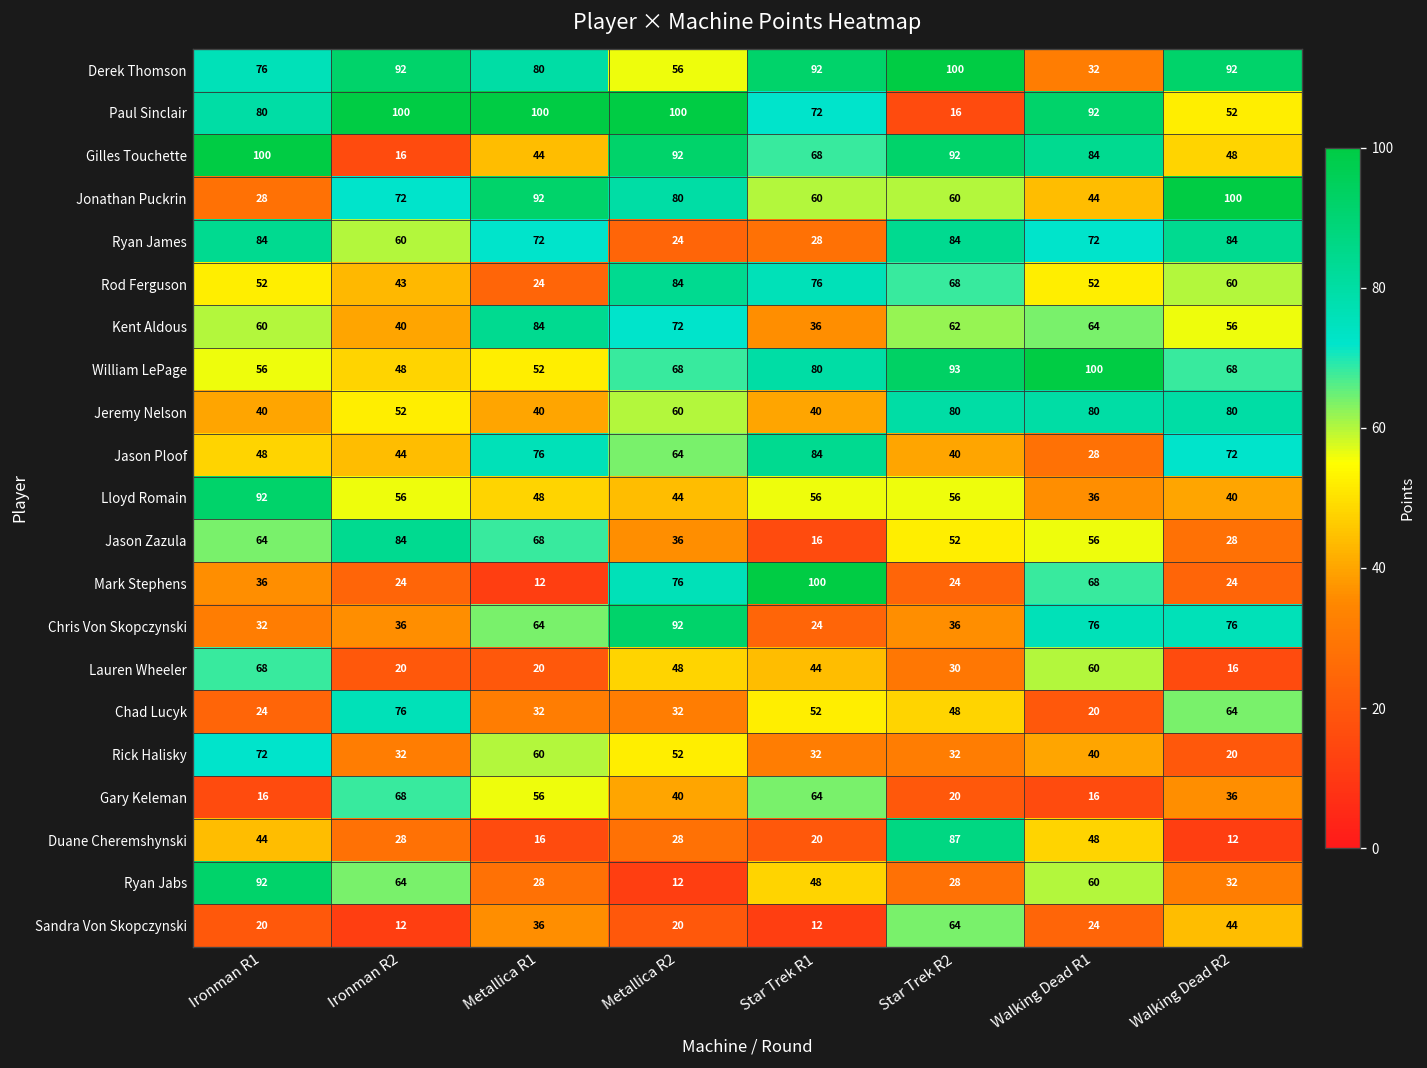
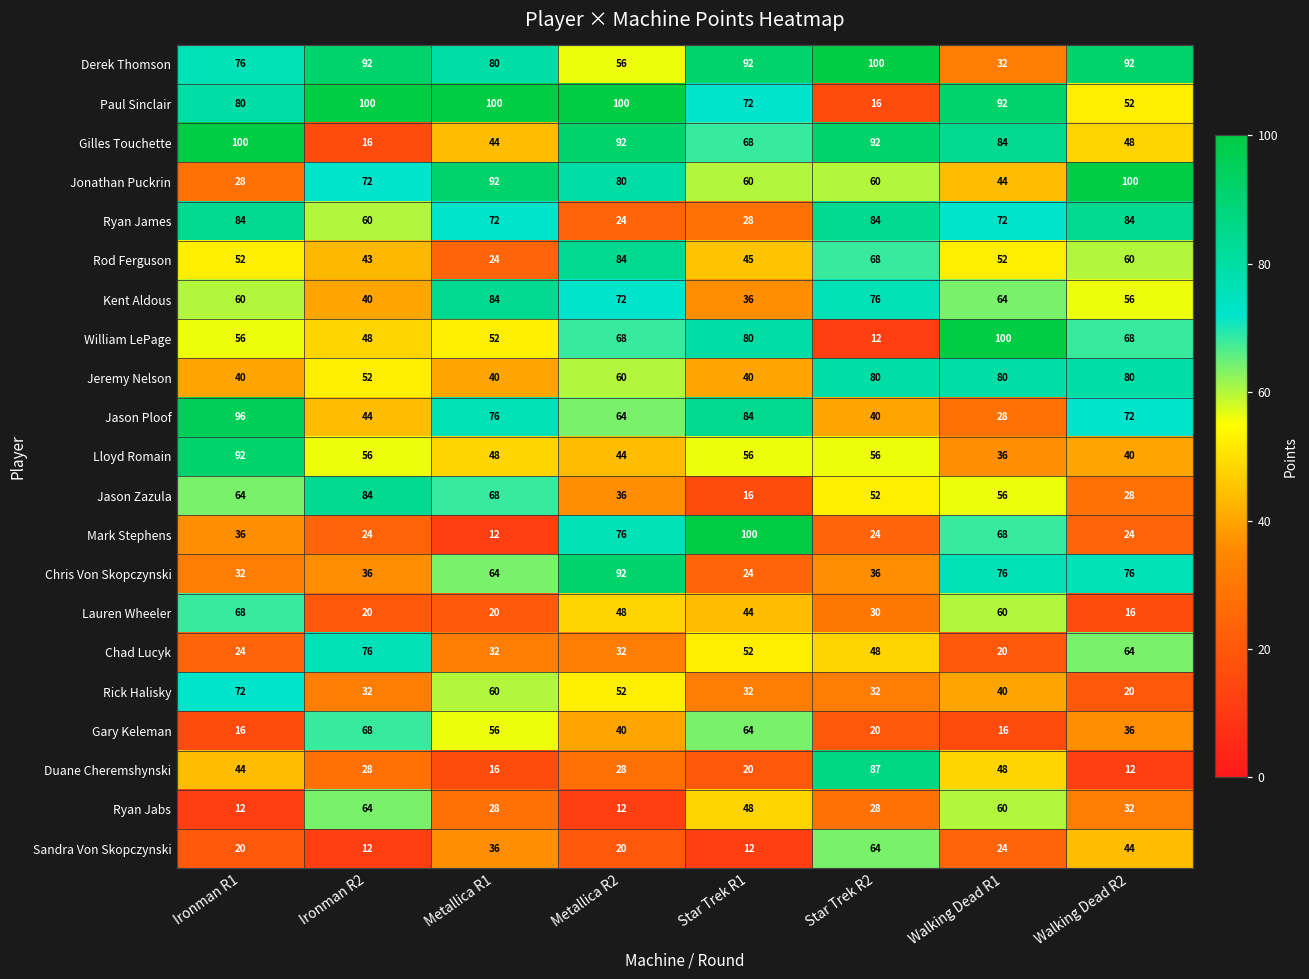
  {
    "Derek Thomson": {
      "Ironman R1": 76,
      "Ironman R2": 92,
      "Metallica R1": 80,
      "Metallica R2": 56,
      "Star Trek R1": 92,
      "Star Trek R2": 100,
      "Walking Dead R1": 32,
      "Walking Dead R2": 92
    },
    "Paul Sinclair": {
      "Ironman R1": 80,
      "Ironman R2": 100,
      "Metallica R1": 100,
      "Metallica R2": 100,
      "Star Trek R1": 72,
      "Star Trek R2": 16,
      "Walking Dead R1": 92,
      "Walking Dead R2": 52
    },
    "Gilles Touchette": {
      "Ironman R1": 100,
      "Ironman R2": 16,
      "Metallica R1": 44,
      "Metallica R2": 92,
      "Star Trek R1": 68,
      "Star Trek R2": 92,
      "Walking Dead R1": 84,
      "Walking Dead R2": 48
    },
    "Jonathan Puckrin": {
      "Ironman R1": 28,
      "Ironman R2": 72,
      "Metallica R1": 92,
      "Metallica R2": 80,
      "Star Trek R1": 60,
      "Star Trek R2": 60,
      "Walking Dead R1": 44,
      "Walking Dead R2": 100
    },
    "Ryan James": {
      "Ironman R1": 84,
      "Ironman R2": 60,
      "Metallica R1": 72,
      "Metallica R2": 24,
      "Star Trek R1": 28,
      "Star Trek R2": 84,
      "Walking Dead R1": 72,
      "Walking Dead R2": 84
    },
    "Rod Ferguson": {
      "Ironman R1": 52,
      "Ironman R2": 43,
      "Metallica R1": 24,
      "Metallica R2": 84,
-     "Star Trek R1": 76,
+     "Star Trek R1": 45,
      "Star Trek R2": 68,
      "Walking Dead R1": 52,
      "Walking Dead R2": 60
    },
    "Kent Aldous": {
      "Ironman R1": 60,
      "Ironman R2": 40,
      "Metallica R1": 84,
      "Metallica R2": 72,
      "Star Trek R1": 36,
-     "Star Trek R2": 62,
+     "Star Trek R2": 76,
      "Walking Dead R1": 64,
      "Walking Dead R2": 56
    },
    "William LePage": {
      "Ironman R1": 56,
      "Ironman R2": 48,
      "Metallica R1": 52,
      "Metallica R2": 68,
      "Star Trek R1": 80,
-     "Star Trek R2": 93,
+     "Star Trek R2": 12,
      "Walking Dead R1": 100,
      "Walking Dead R2": 68
    },
    "Jeremy Nelson": {
      "Ironman R1": 40,
      "Ironman R2": 52,
      "Metallica R1": 40,
      "Metallica R2": 60,
      "Star Trek R1": 40,
      "Star Trek R2": 80,
      "Walking Dead R1": 80,
      "Walking Dead R2": 80
    },
    "Jason Ploof": {
-     "Ironman R1": 48,
+     "Ironman R1": 96,
      "Ironman R2": 44,
      "Metallica R1": 76,
      "Metallica R2": 64,
      "Star Trek R1": 84,
      "Star Trek R2": 40,
      "Walking Dead R1": 28,
      "Walking Dead R2": 72
    },
    "Lloyd Romain": {
      "Ironman R1": 92,
      "Ironman R2": 56,
      "Metallica R1": 48,
      "Metallica R2": 44,
      "Star Trek R1": 56,
      "Star Trek R2": 56,
      "Walking Dead R1": 36,
      "Walking Dead R2": 40
    },
    "Jason Zazula": {
      "Ironman R1": 64,
      "Ironman R2": 84,
      "Metallica R1": 68,
      "Metallica R2": 36,
      "Star Trek R1": 16,
      "Star Trek R2": 52,
      "Walking Dead R1": 56,
      "Walking Dead R2": 28
    },
    "Mark Stephens": {
      "Ironman R1": 36,
      "Ironman R2": 24,
      "Metallica R1": 12,
      "Metallica R2": 76,
      "Star Trek R1": 100,
      "Star Trek R2": 24,
      "Walking Dead R1": 68,
      "Walking Dead R2": 24
    },
    "Chris Von Skopczynski": {
      "Ironman R1": 32,
      "Ironman R2": 36,
      "Metallica R1": 64,
      "Metallica R2": 92,
      "Star Trek R1": 24,
      "Star Trek R2": 36,
      "Walking Dead R1": 76,
      "Walking Dead R2": 76
    },
    "Lauren Wheeler": {
      "Ironman R1": 68,
      "Ironman R2": 20,
      "Metallica R1": 20,
      "Metallica R2": 48,
      "Star Trek R1": 44,
      "Star Trek R2": 30,
      "Walking Dead R1": 60,
      "Walking Dead R2": 16
    },
    "Chad Lucyk": {
      "Ironman R1": 24,
      "Ironman R2": 76,
      "Metallica R1": 32,
      "Metallica R2": 32,
      "Star Trek R1": 52,
      "Star Trek R2": 48,
      "Walking Dead R1": 20,
      "Walking Dead R2": 64
    },
    "Rick Halisky": {
      "Ironman R1": 72,
      "Ironman R2": 32,
      "Metallica R1": 60,
      "Metallica R2": 52,
      "Star Trek R1": 32,
      "Star Trek R2": 32,
      "Walking Dead R1": 40,
      "Walking Dead R2": 20
    },
    "Gary Keleman": {
      "Ironman R1": 16,
      "Ironman R2": 68,
      "Metallica R1": 56,
      "Metallica R2": 40,
      "Star Trek R1": 64,
      "Star Trek R2": 20,
      "Walking Dead R1": 16,
      "Walking Dead R2": 36
    },
    "Duane Cheremshynski": {
      "Ironman R1": 44,
      "Ironman R2": 28,
      "Metallica R1": 16,
      "Metallica R2": 28,
      "Star Trek R1": 20,
      "Star Trek R2": 87,
      "Walking Dead R1": 48,
      "Walking Dead R2": 12
    },
    "Ryan Jabs": {
-     "Ironman R1": 92,
+     "Ironman R1": 12,
      "Ironman R2": 64,
      "Metallica R1": 28,
      "Metallica R2": 12,
      "Star Trek R1": 48,
      "Star Trek R2": 28,
      "Walking Dead R1": 60,
      "Walking Dead R2": 32
    },
    "Sandra Von Skopczynski": {
      "Ironman R1": 20,
      "Ironman R2": 12,
      "Metallica R1": 36,
      "Metallica R2": 20,
      "Star Trek R1": 12,
      "Star Trek R2": 64,
      "Walking Dead R1": 24,
      "Walking Dead R2": 44
    }
  }
